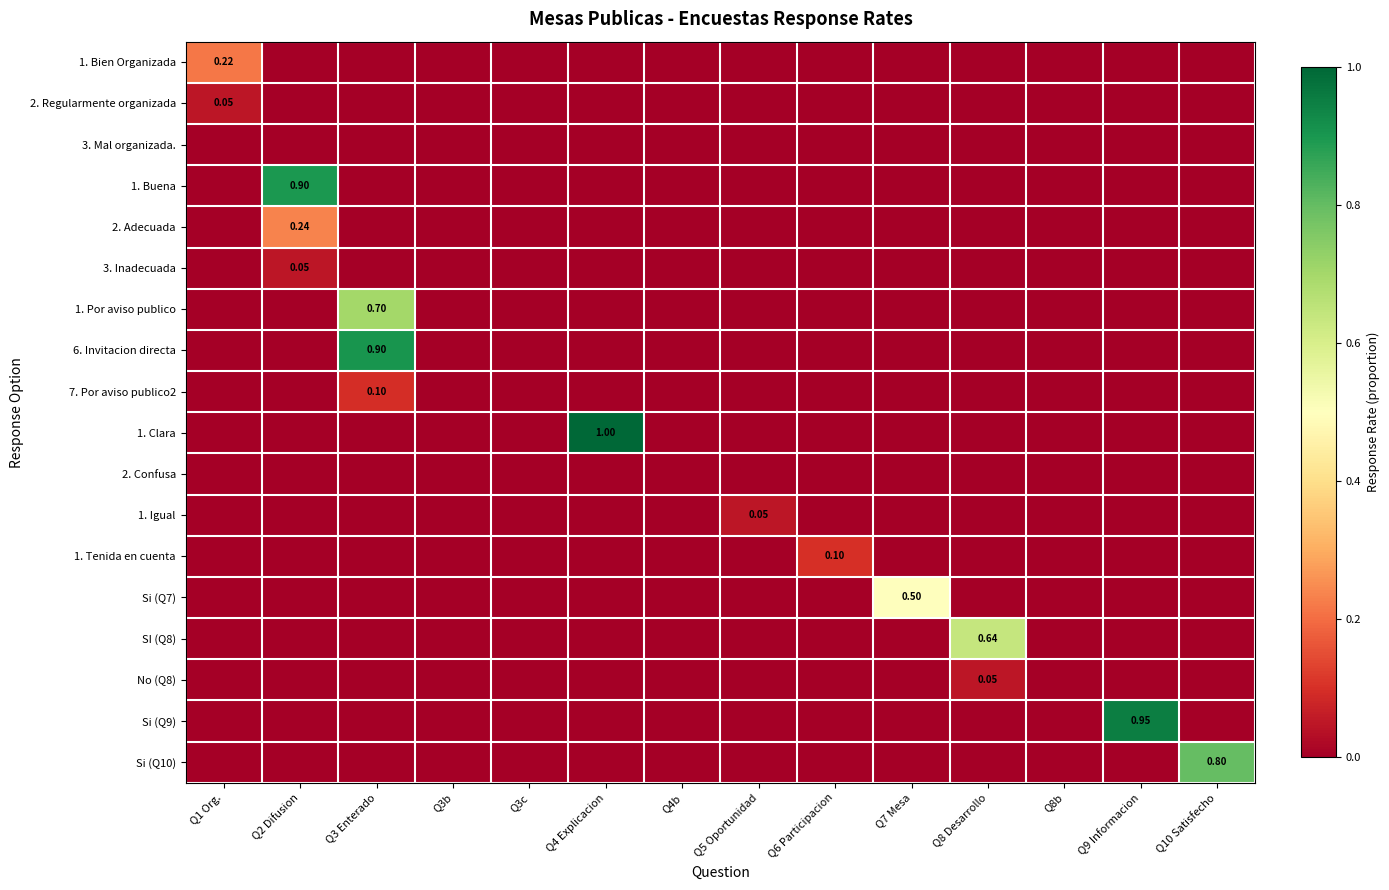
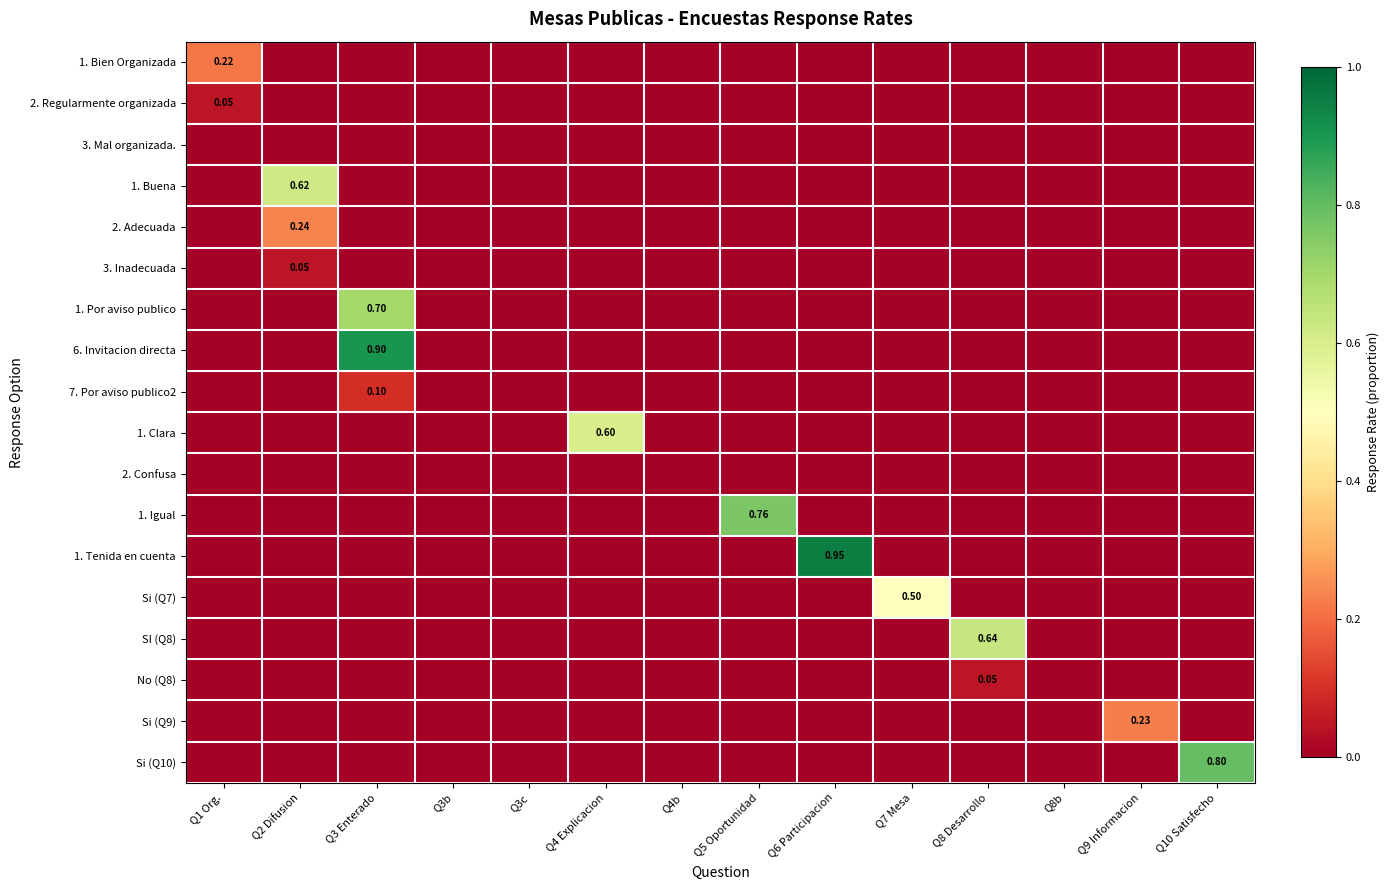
  {
    "1. Bien Organizada": {
      "Q1 Org.": 0.22
    },
    "2. Regularmente organizada": {
      "Q1 Org.": 0.05
    },
    "1. Buena": {
-     "Q2 Difusion": 0.90
+     "Q2 Difusion": 0.62
    },
    "2. Adecuada": {
      "Q2 Difusion": 0.24
    },
    "3. Inadecuada": {
      "Q2 Difusion": 0.05
    },
    "1. Por aviso publico": {
      "Q3 Enterado": 0.70
    },
    "6. Invitacion directa": {
      "Q3 Enterado": 0.90
    },
    "7. Por aviso publico2": {
      "Q3 Enterado": 0.10
    },
    "1. Clara": {
-     "Q4 Explicacion": 1.00
+     "Q4 Explicacion": 0.60
    },
    "1. Igual": {
-     "Q5 Oportunidad": 0.05
+     "Q5 Oportunidad": 0.76
    },
    "1. Tenida en cuenta": {
-     "Q6 Participacion": 0.10
+     "Q6 Participacion": 0.95
    },
    "Si (Q7)": {
      "Q7 Mesa": 0.50
    },
    "SI (Q8)": {
      "Q8 Desarrollo": 0.64
    },
    "No (Q8)": {
      "Q8 Desarrollo": 0.05
    },
    "Si (Q9)": {
-     "Q9 Informacion": 0.95
+     "Q9 Informacion": 0.23
    },
    "Si (Q10)": {
      "Q10 Satisfecho": 0.80
    }
  }
